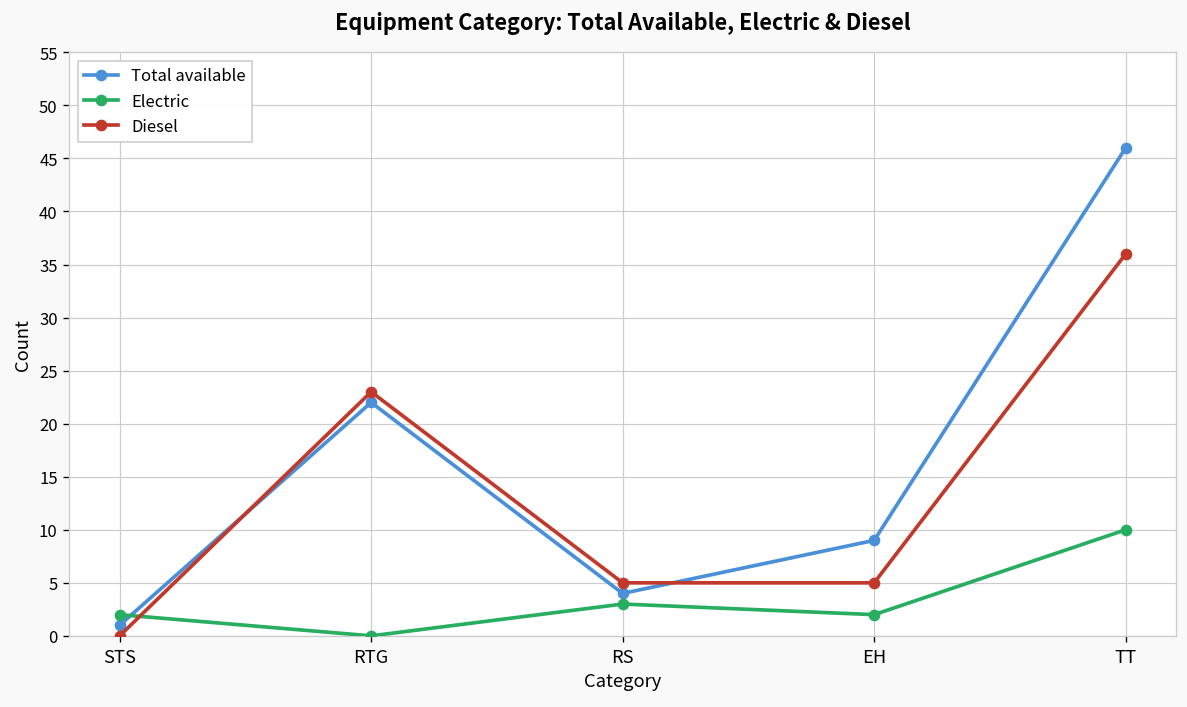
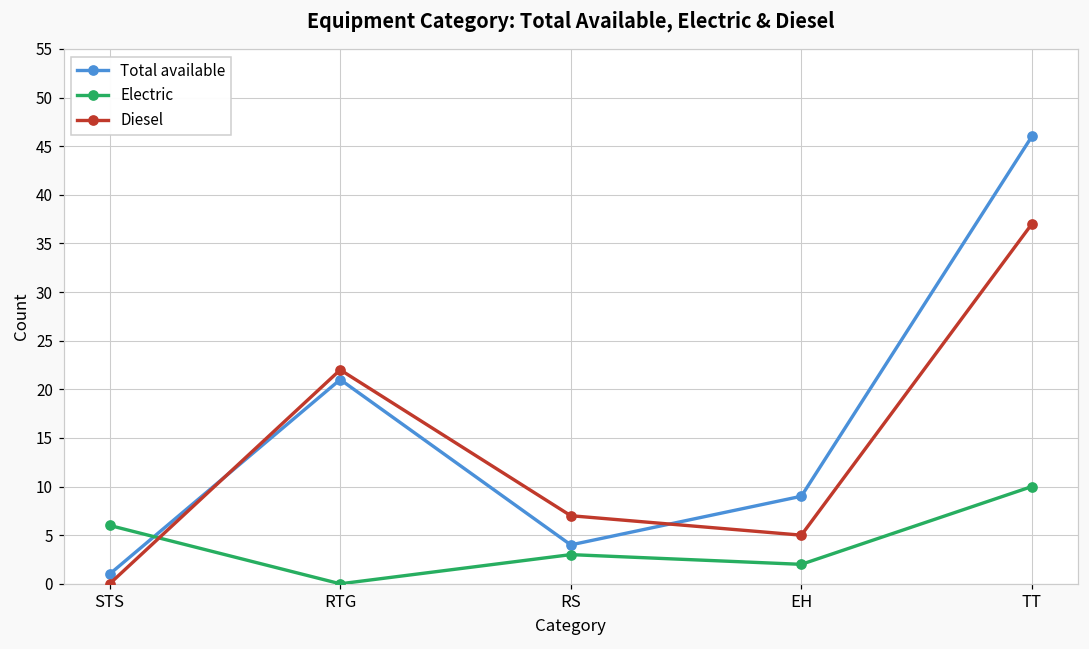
  {
    "Total available": {
      "STS": 1,
-     "RTG": 22,
+     "RTG": 21,
      "RS": 4,
      "EH": 9,
      "TT": 46
    },
    "Electric": {
-     "STS": 2,
+     "STS": 6,
      "RTG": 0,
      "RS": 3,
      "EH": 2,
      "TT": 10
    },
    "Diesel": {
      "STS": 0,
-     "RTG": 23,
-     "RS": 5,
+     "RTG": 22,
+     "RS": 7,
      "EH": 5,
-     "TT": 36
+     "TT": 37
    }
  }
